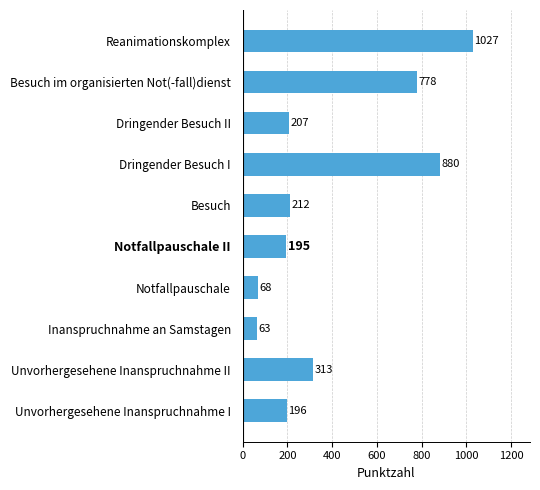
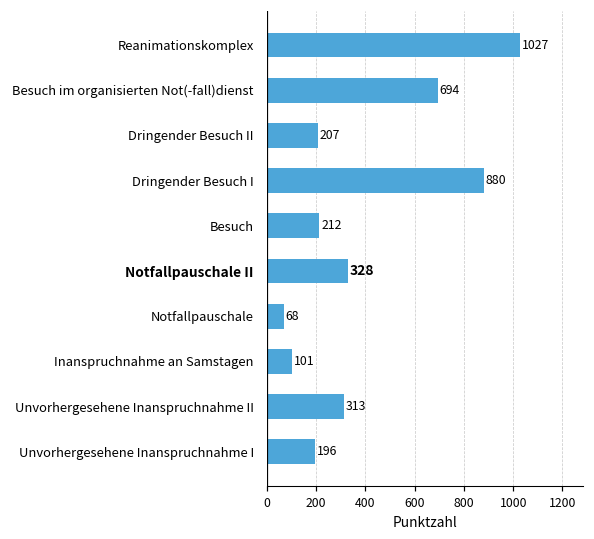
  {
    "Reanimationskomplex": 1027,
-   "Besuch im organisierten Not(-fall)dienst": 778,
+   "Besuch im organisierten Not(-fall)dienst": 694,
    "Dringender Besuch II": 207,
    "Dringender Besuch I": 880,
    "Besuch": 212,
-   "Notfallpauschale II": 195,
+   "Notfallpauschale II": 328,
    "Notfallpauschale": 68,
-   "Inanspruchnahme an Samstagen": 63,
+   "Inanspruchnahme an Samstagen": 101,
    "Unvorhergesehene Inanspruchnahme II": 313,
    "Unvorhergesehene Inanspruchnahme I": 196
  }
